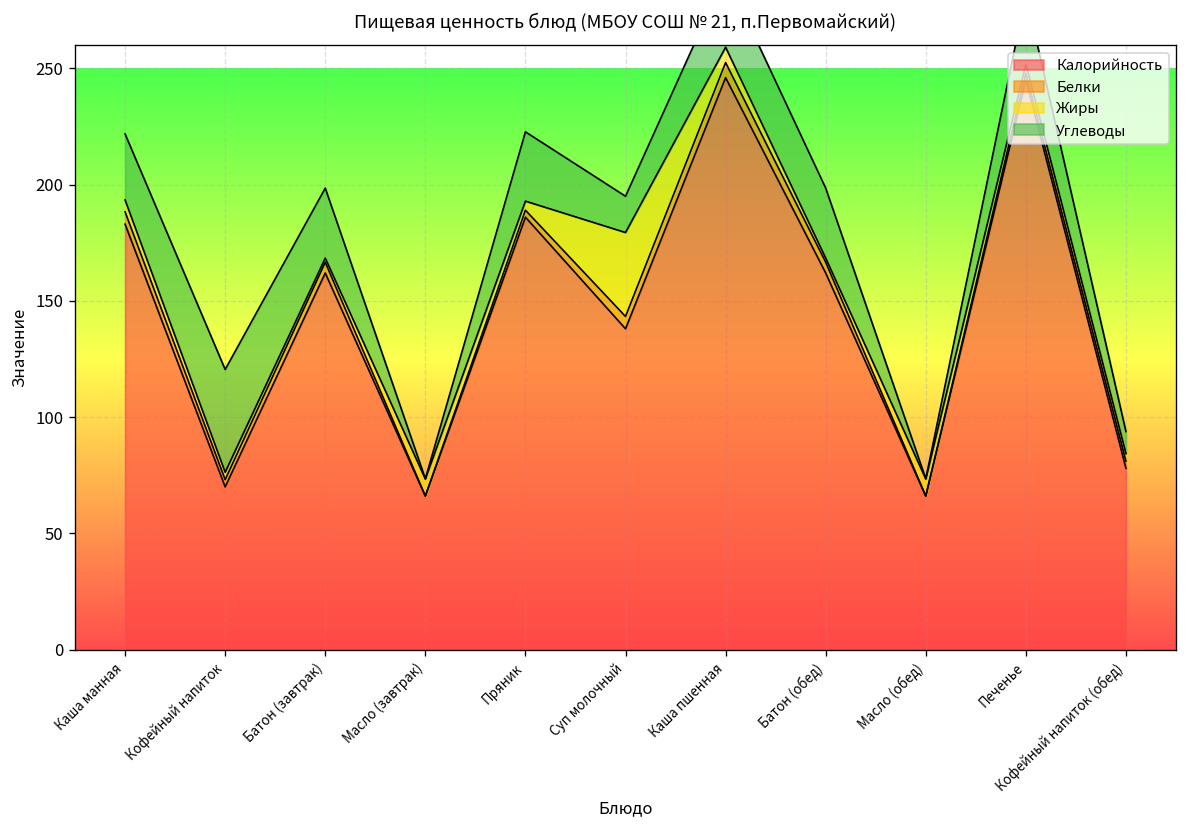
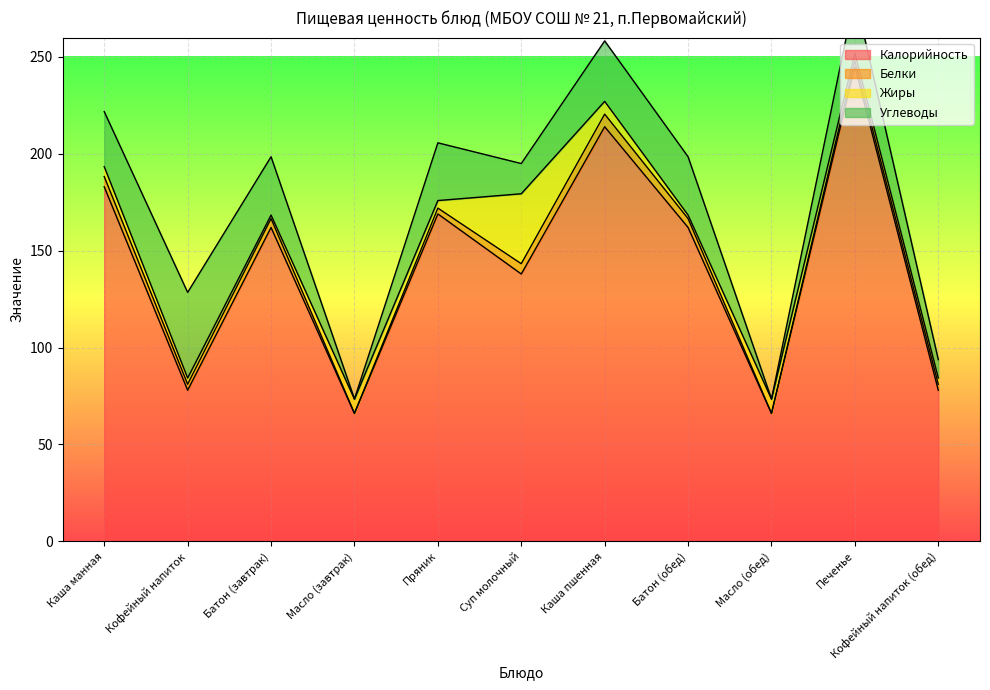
  {
    "Калорийность": {
      "Каша манная": 183,
-     "Кофейный напиток": 70,
+     "Кофейный напиток": 78,
      "Батон (завтрак)": 162,
-     "Пряник": 186,
+     "Пряник": 169,
      "Суп молочный": 138,
-     "Каша пшенная": 246,
+     "Каша пшенная": 214,
      "Батон (обед)": 162,
      "Кофейный напиток (обед)": 78
    },
    "Белки": {
      "Каша манная": 5,
      "Кофейный напиток": 3,
      "Батон (завтрак)": 5,
      "Пряник": 3,
      "Суп молочный": 5,
      "Каша пшенная": 7,
      "Батон (обед)": 5,
      "Кофейный напиток (обед)": 3
    },
    "Жиры": {
      "Каша манная": 5,
      "Кофейный напиток": 3,
      "Батон (завтрак)": 2,
      "Пряник": 4,
      "Суп молочный": 36,
      "Каша пшенная": 7,
      "Батон (обед)": 2,
      "Кофейный напиток (обед)": 3
    },
    "Углеводы": {
      "Каша манная": 28,
      "Кофейный напиток": 44,
      "Батон (завтрак)": 30,
      "Пряник": 30,
      "Суп молочный": 16,
      "Батон (обед)": 30,
      "Кофейный напиток (обед)": 10
    }
  }
